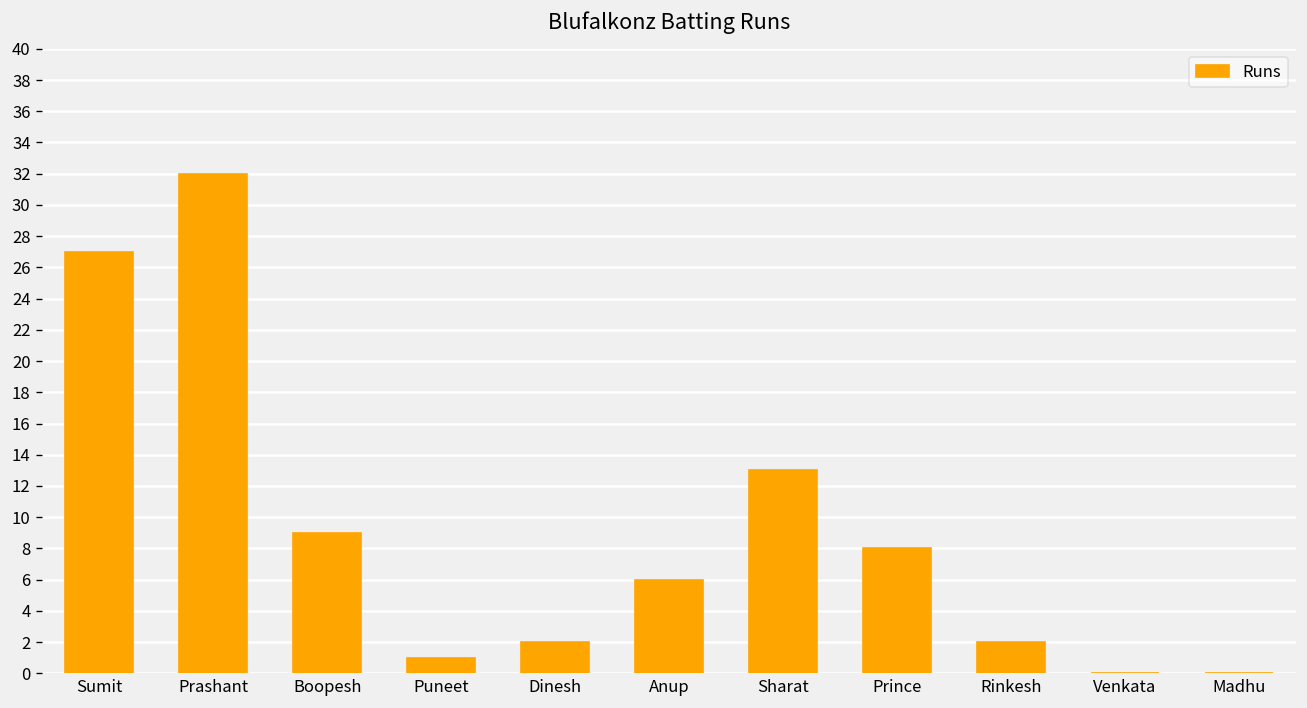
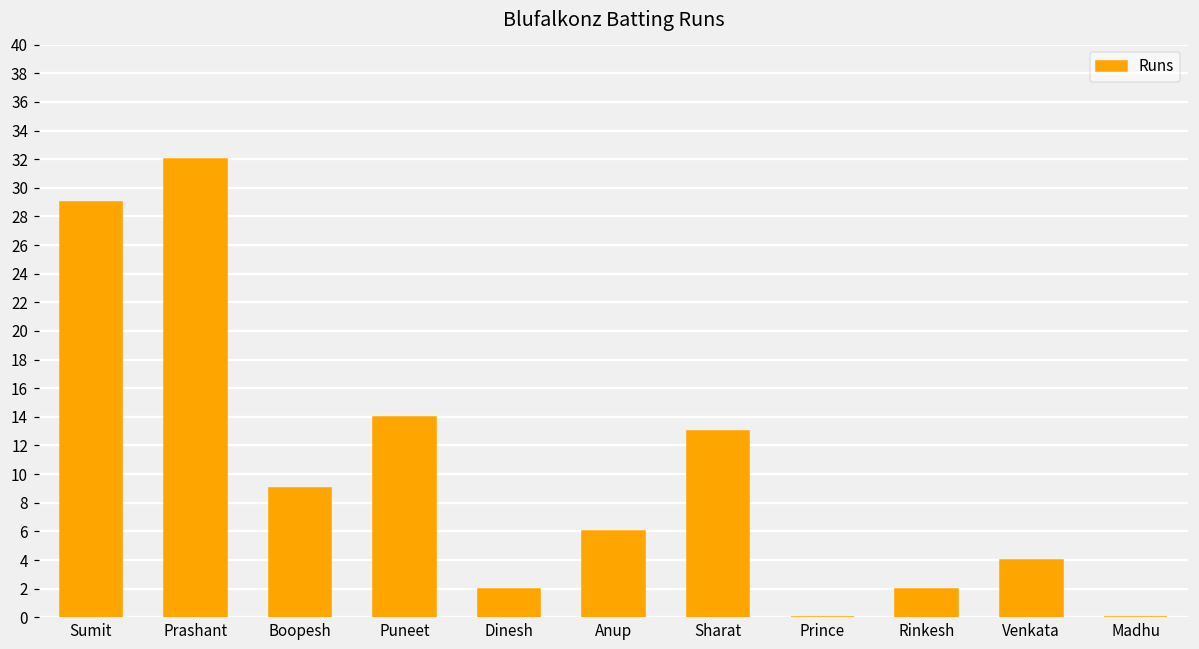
  {
-   "Sumit": 27,
+   "Sumit": 29,
    "Prashant": 32,
    "Boopesh": 9,
-   "Puneet": 1,
+   "Puneet": 14,
    "Dinesh": 2,
    "Anup": 6,
    "Sharat": 13,
-   "Prince": 8,
+   "Prince": 0,
    "Rinkesh": 2,
-   "Venkata": 0,
+   "Venkata": 4,
    "Madhu": 0
  }
